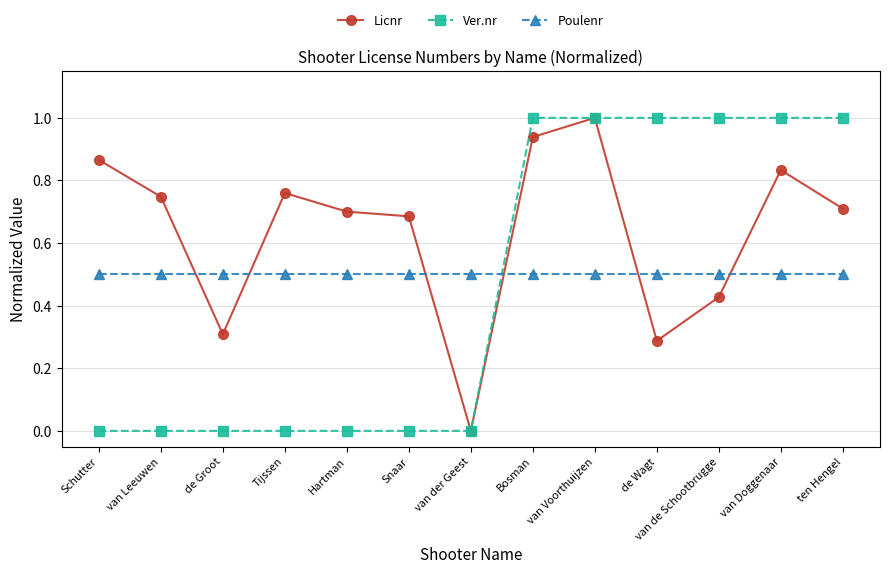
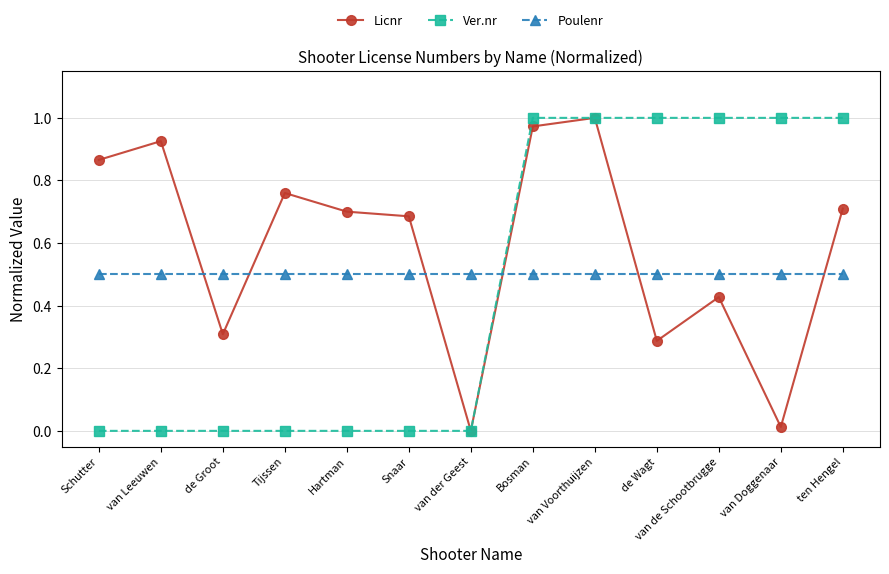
  {
    "Licnr": {
      "Schutter": 0.87,
-     "van Leeuwen": 0.75,
+     "van Leeuwen": 0.93,
      "de Groot": 0.31,
      "Tijssen": 0.76,
      "Hartman": 0.70,
      "Snaar": 0.69,
-     "Bosman": 0.94,
+     "Bosman": 0.97,
      "de Wagt": 0.29,
      "van de Schootbrugge": 0.43,
-     "van Doggenaar": 0.83,
+     "van Doggenaar": 0.01,
      "ten Hengel": 0.71
    },
    "Ver.nr": {
      "Schutter": 0.00,
      "van Leeuwen": 0.00,
      "de Groot": 0.00,
      "Tijssen": 0.00,
      "Hartman": 0.00,
      "Snaar": 0.00,
      "Bosman": 1.00,
      "de Wagt": 1.00,
      "van de Schootbrugge": 1.00,
      "van Doggenaar": 1.00,
      "ten Hengel": 1.00
    },
    "Poulenr": {
      "Schutter": 0.50,
      "van Leeuwen": 0.50,
      "de Groot": 0.50,
      "Tijssen": 0.50,
      "Hartman": 0.50,
      "Snaar": 0.50,
      "van der Geest": 0.50,
      "Bosman": 0.50,
      "van Voorthuijzen": 0.50,
      "de Wagt": 0.50,
      "van de Schootbrugge": 0.50,
      "van Doggenaar": 0.50,
      "ten Hengel": 0.50
    }
  }
